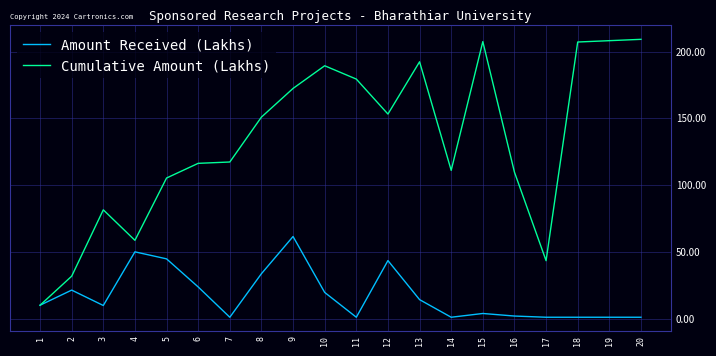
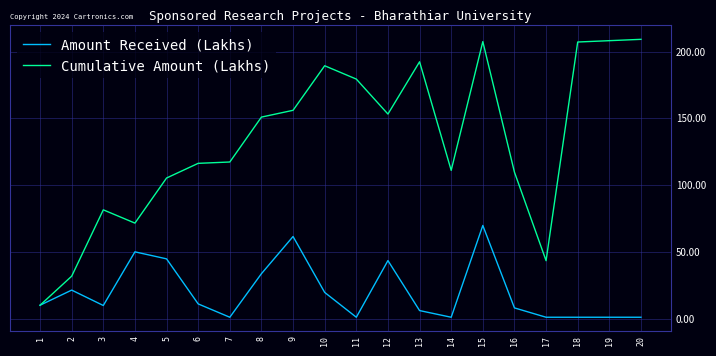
  {
    "Amount Received (Lakhs)": {
      "2": 21,
      "3": 10,
      "4": 50,
      "5": 45,
-     "6": 24,
+     "6": 11,
      "7": 1,
      "8": 34,
      "9": 61,
      "10": 20,
      "11": 1,
      "12": 43,
-     "13": 14,
+     "13": 6,
      "14": 1,
-     "15": 4,
-     "16": 2,
+     "15": 70,
+     "16": 8,
      "17": 1,
      "18": 1,
      "19": 1,
      "20": 1
    },
    "Cumulative Amount (Lakhs)": {
      "2": 32,
      "3": 81,
-     "4": 59,
+     "4": 72,
      "5": 105,
      "6": 116,
      "7": 117,
      "8": 151,
-     "9": 172,
+     "9": 156,
      "10": 189,
      "11": 179,
      "12": 153,
      "13": 192,
      "14": 111,
      "15": 208,
      "16": 110,
      "17": 43,
      "18": 207,
      "19": 208,
      "20": 209
    }
  }
